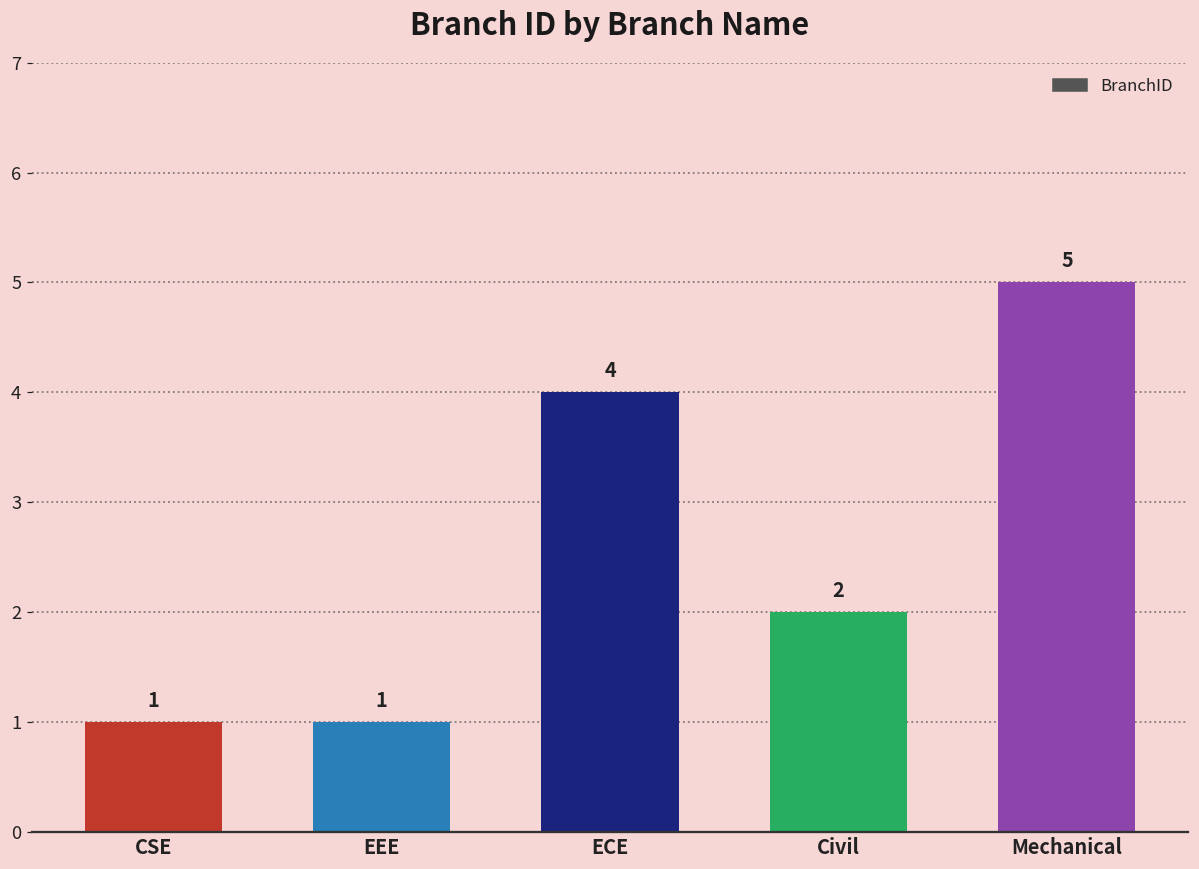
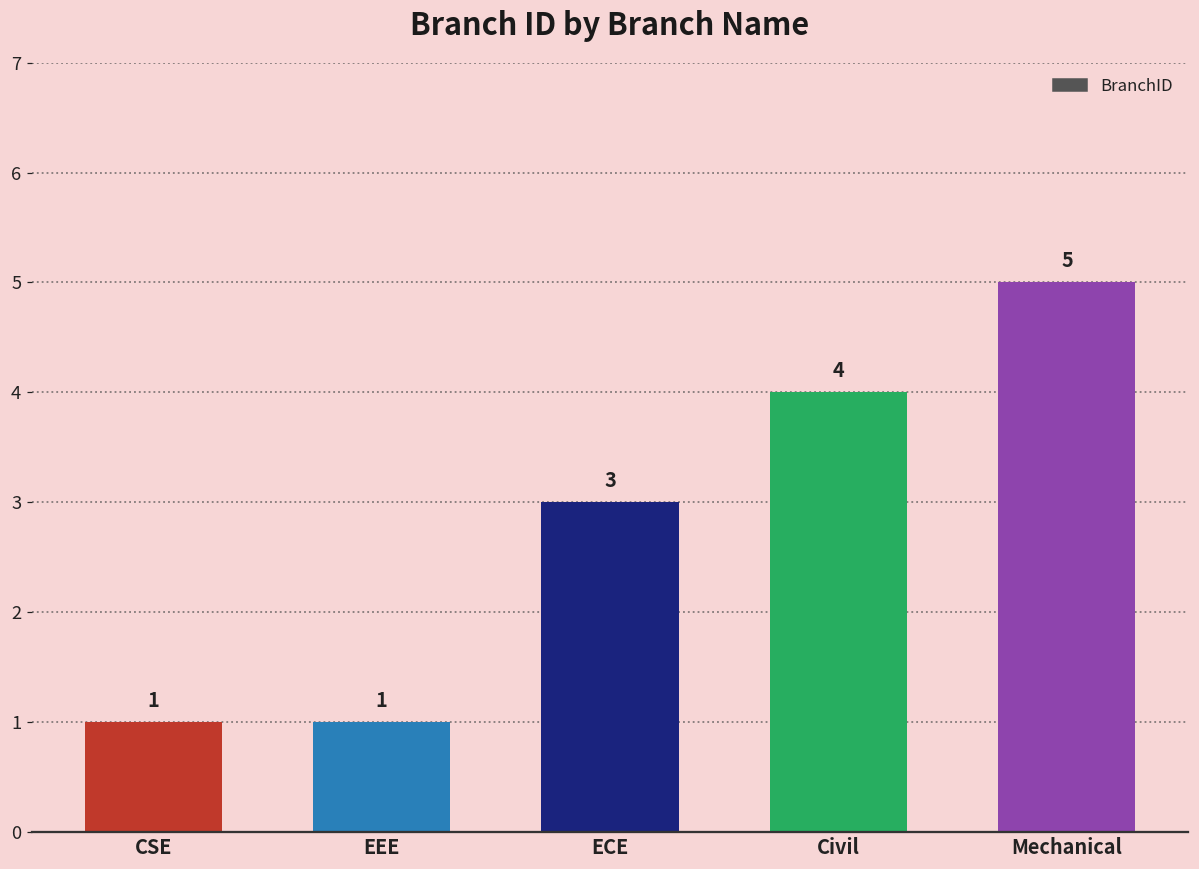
  {
    "CSE": 1,
    "EEE": 1,
-   "ECE": 4,
-   "Civil": 2,
+   "ECE": 3,
+   "Civil": 4,
    "Mechanical": 5
  }
